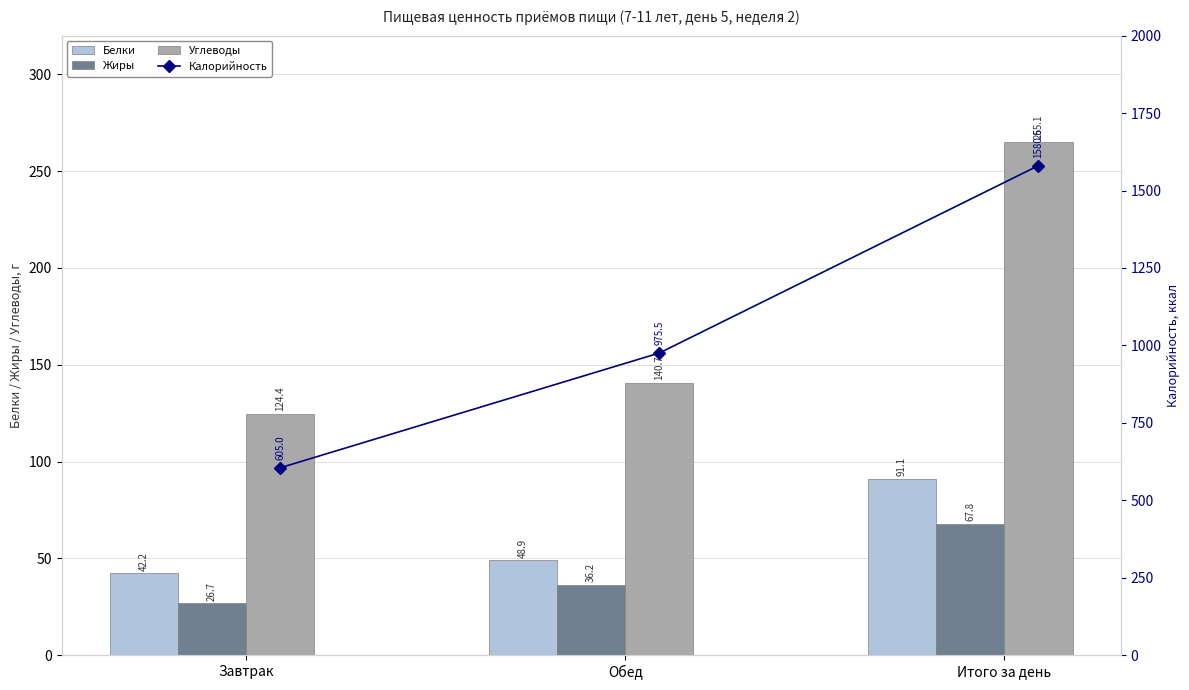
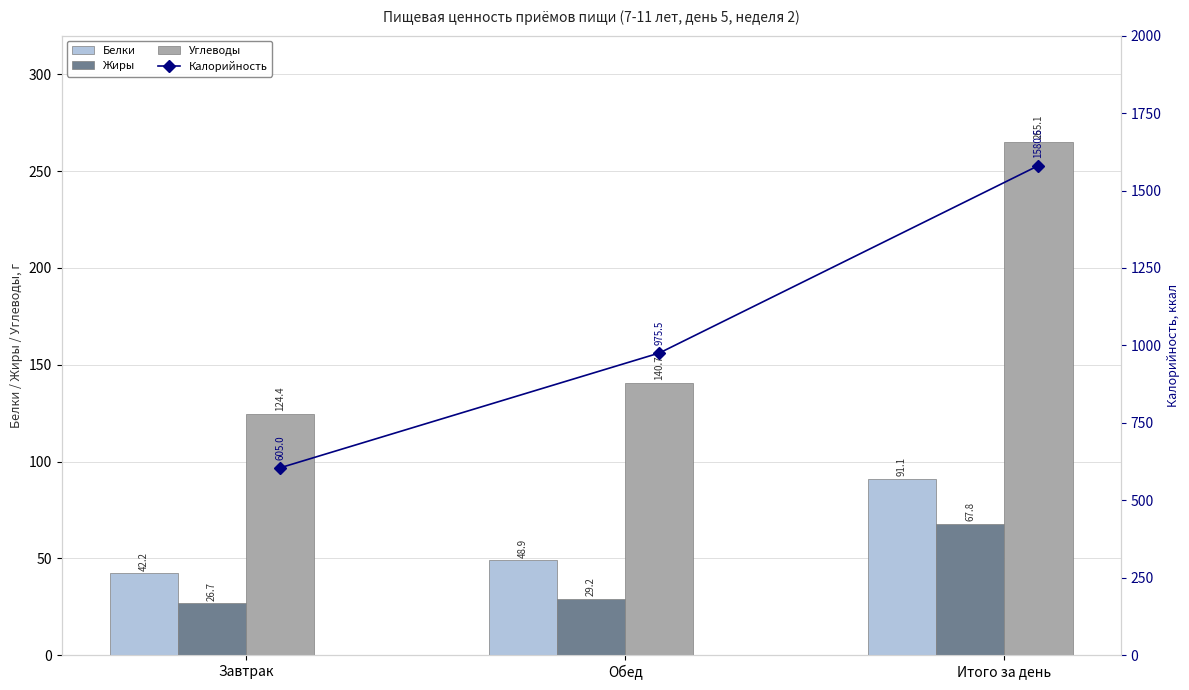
  {
    "Жиры": {
      "Завтрак": 26.7,
-     "Обед": 36.2,
+     "Обед": 29.2,
      "Итого за день": 67.8
    }
  }
